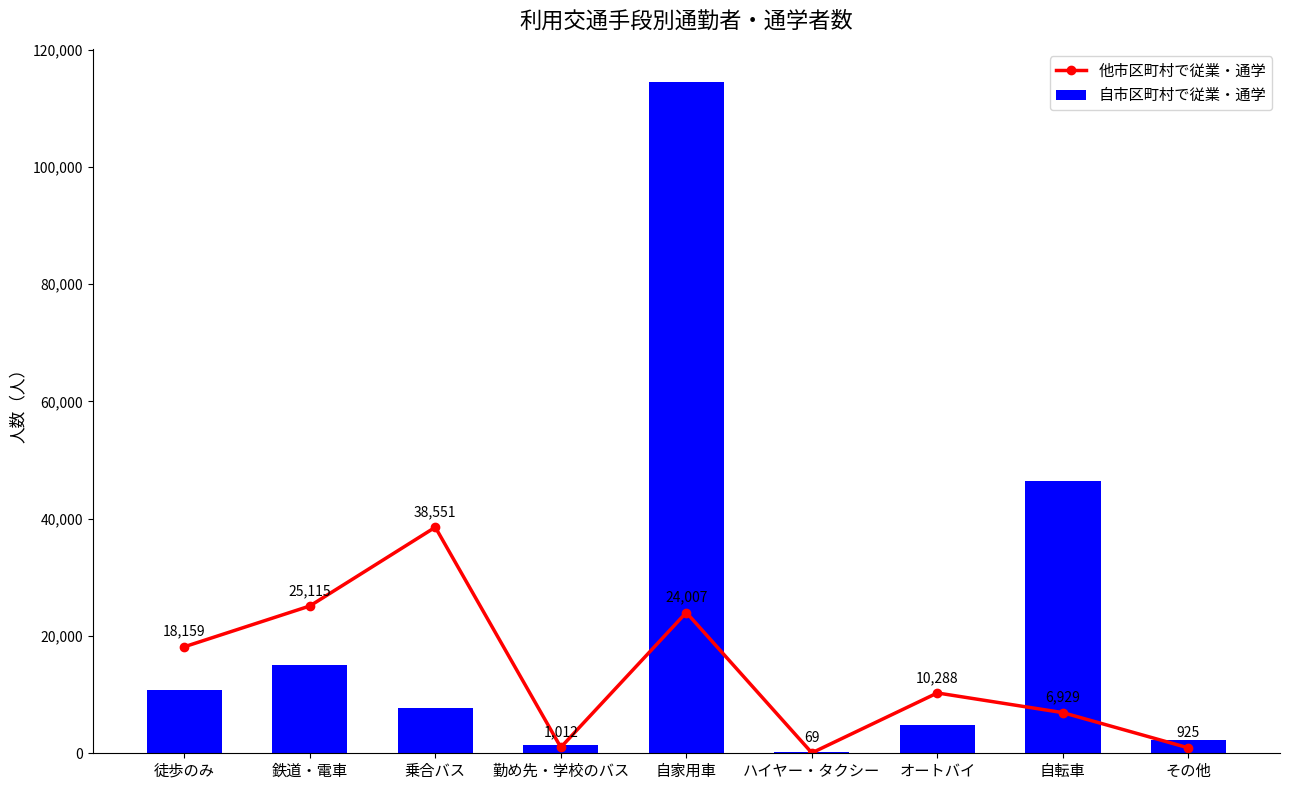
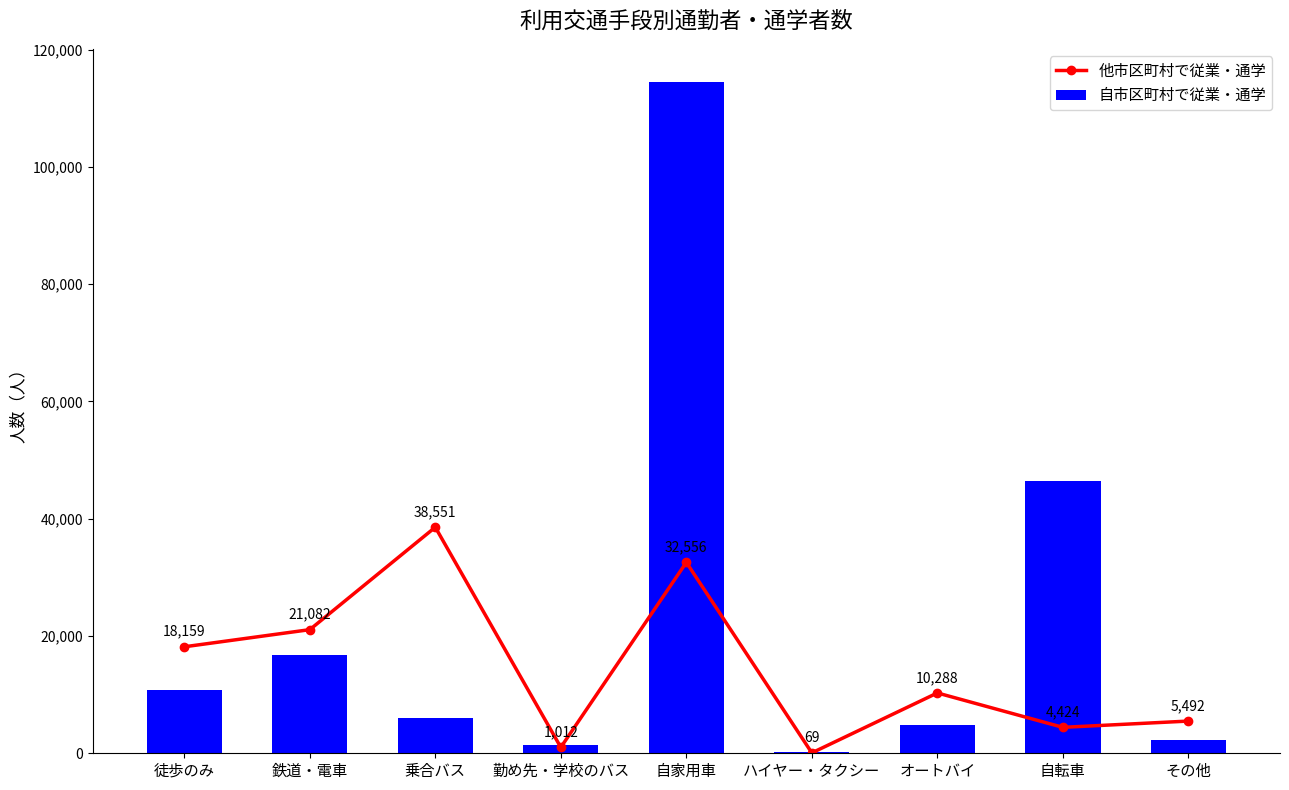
  {
    "自市区町村で従業・通学": {
      "徒歩のみ": "11,000",
-     "鉄道・電車": "15,000",
-     "乗合バス": "8,000",
+     "鉄道・電車": "17,000",
+     "乗合バス": "6,000",
      "オートバイ": "5,000",
      "その他": "2,000"
    },
    "他市区町村で従業・通学": {
      "徒歩のみ": "18,159",
-     "鉄道・電車": "25,115",
+     "鉄道・電車": "21,082",
      "乗合バス": "38,551",
      "勤め先・学校のバス": "1,012",
-     "自家用車": "24,007",
+     "自家用車": "32,556",
      "ハイヤー・タクシー": "69",
      "オートバイ": "10,288",
-     "自転車": "6,929",
-     "その他": "925"
+     "自転車": "4,424",
+     "その他": "5,492"
    }
  }
